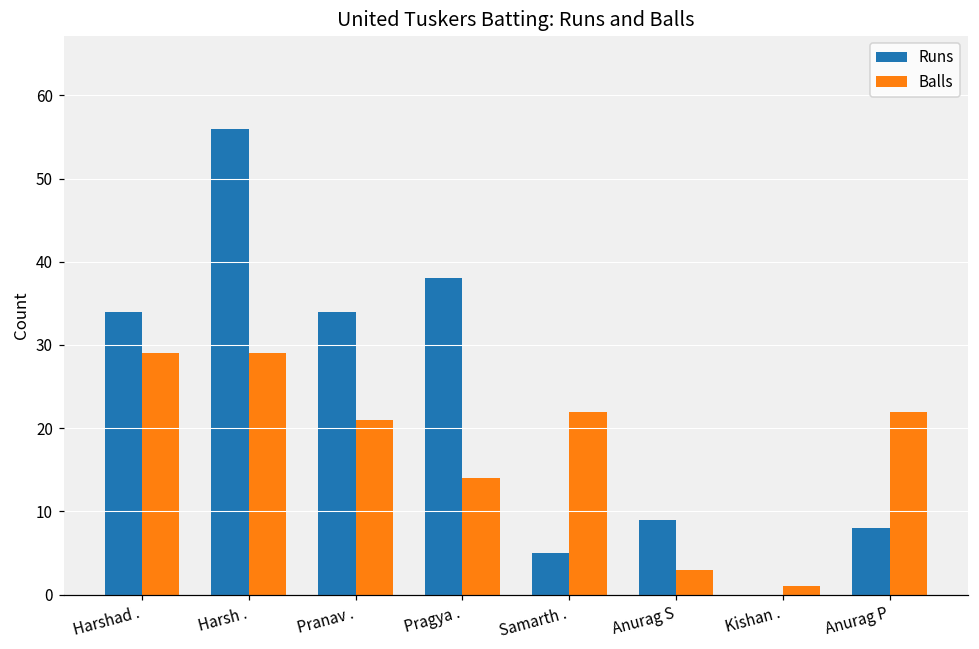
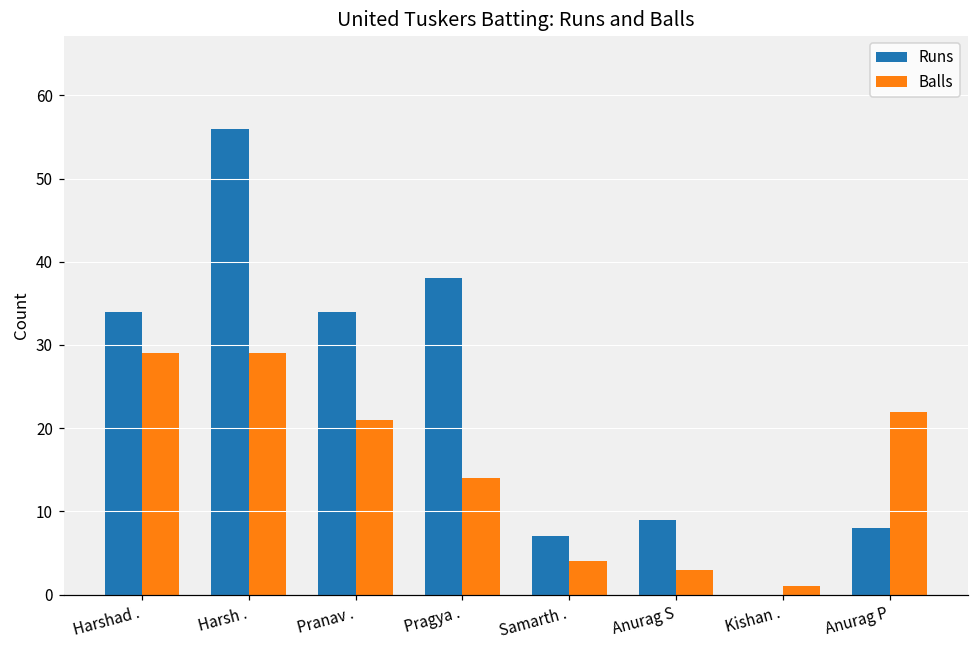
  {
    "Runs": {
      "Harshad .": 34,
      "Harsh .": 56,
      "Pranav .": 34,
      "Pragya .": 38,
-     "Samarth .": 5,
+     "Samarth .": 7,
      "Anurag S": 9,
      "Kishan .": 0,
      "Anurag P": 8
    },
    "Balls": {
      "Harshad .": 29,
      "Harsh .": 29,
      "Pranav .": 21,
      "Pragya .": 14,
-     "Samarth .": 22,
+     "Samarth .": 4,
      "Anurag S": 3,
      "Kishan .": 1,
      "Anurag P": 22
    }
  }
